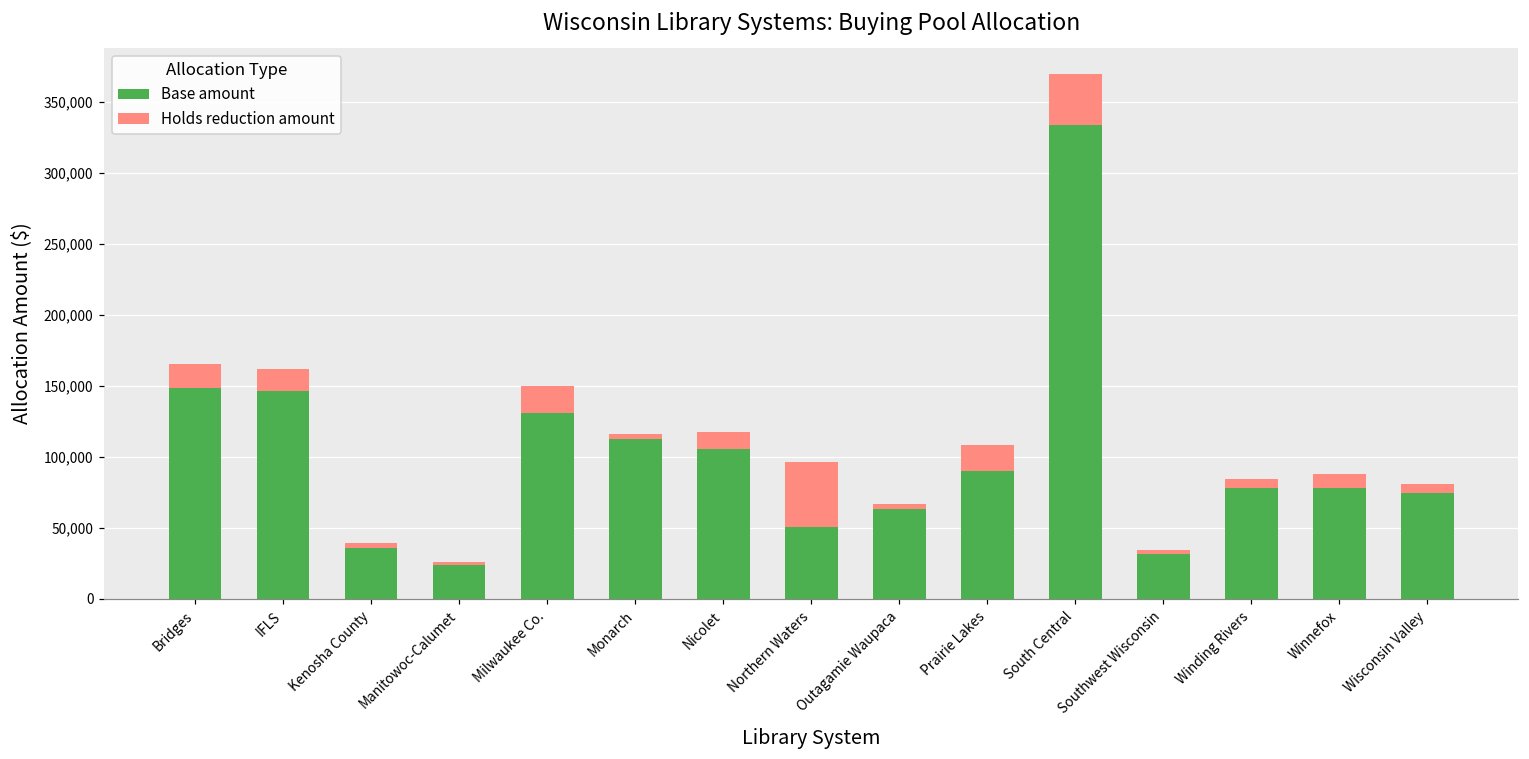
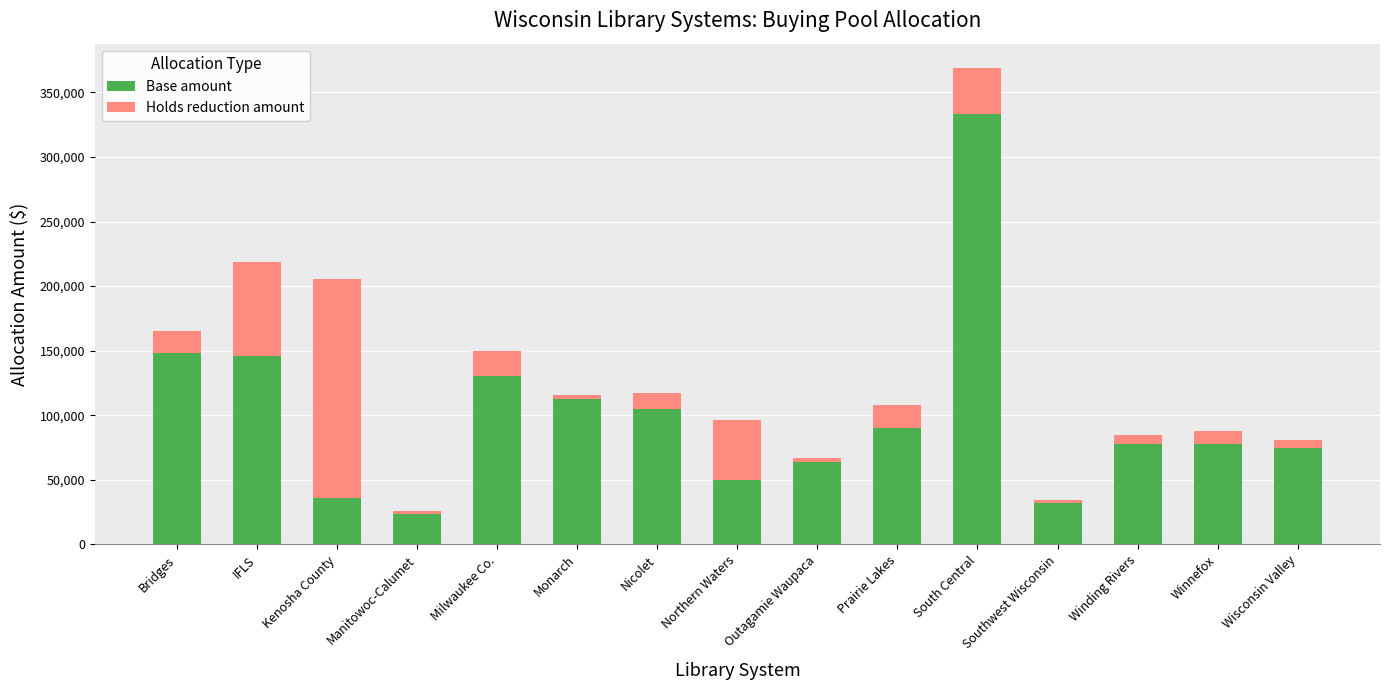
  {
    "Base amount": {
      "Bridges": "148,000",
      "IFLS": "146,000",
      "Kenosha County": "36,000",
      "Manitowoc-Calumet": "24,000",
      "Milwaukee Co.": "131,000",
      "Monarch": "113,000",
      "Nicolet": "105,000",
      "Northern Waters": "50,000",
      "Outagamie Waupaca": "64,000",
      "Prairie Lakes": "90,000",
      "South Central": "333,000",
      "Southwest Wisconsin": "32,000",
      "Winding Rivers": "78,000",
      "Winnefox": "78,000",
      "Wisconsin Valley": "75,000"
    },
    "Holds reduction amount": {
      "Bridges": "17,000",
-     "IFLS": "16,000",
-     "Kenosha County": "3,000",
+     "IFLS": "72,000",
+     "Kenosha County": "170,000",
      "Manitowoc-Calumet": "2,000",
      "Milwaukee Co.": "19,000",
      "Monarch": "3,000",
      "Nicolet": "12,000",
      "Northern Waters": "46,000",
      "Outagamie Waupaca": "4,000",
      "Prairie Lakes": "18,000",
      "South Central": "36,000",
      "Southwest Wisconsin": "3,000",
      "Winding Rivers": "6,000",
      "Winnefox": "10,000",
      "Wisconsin Valley": "6,000"
    }
  }
